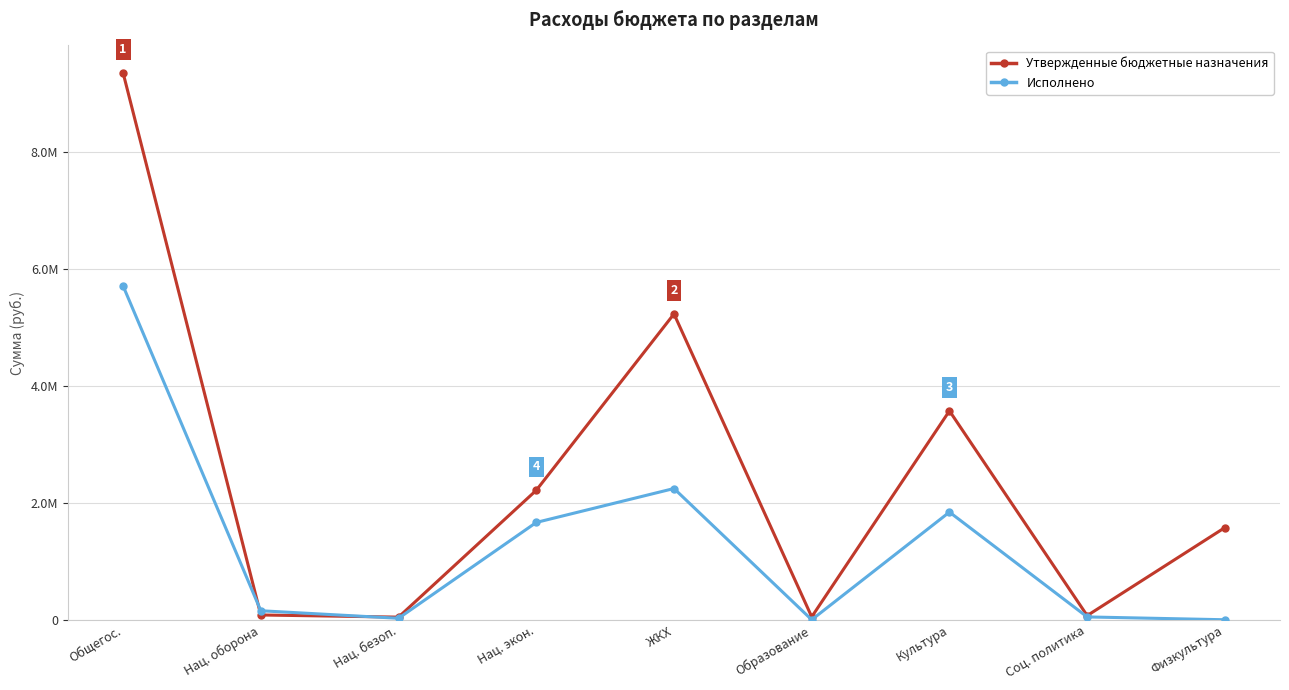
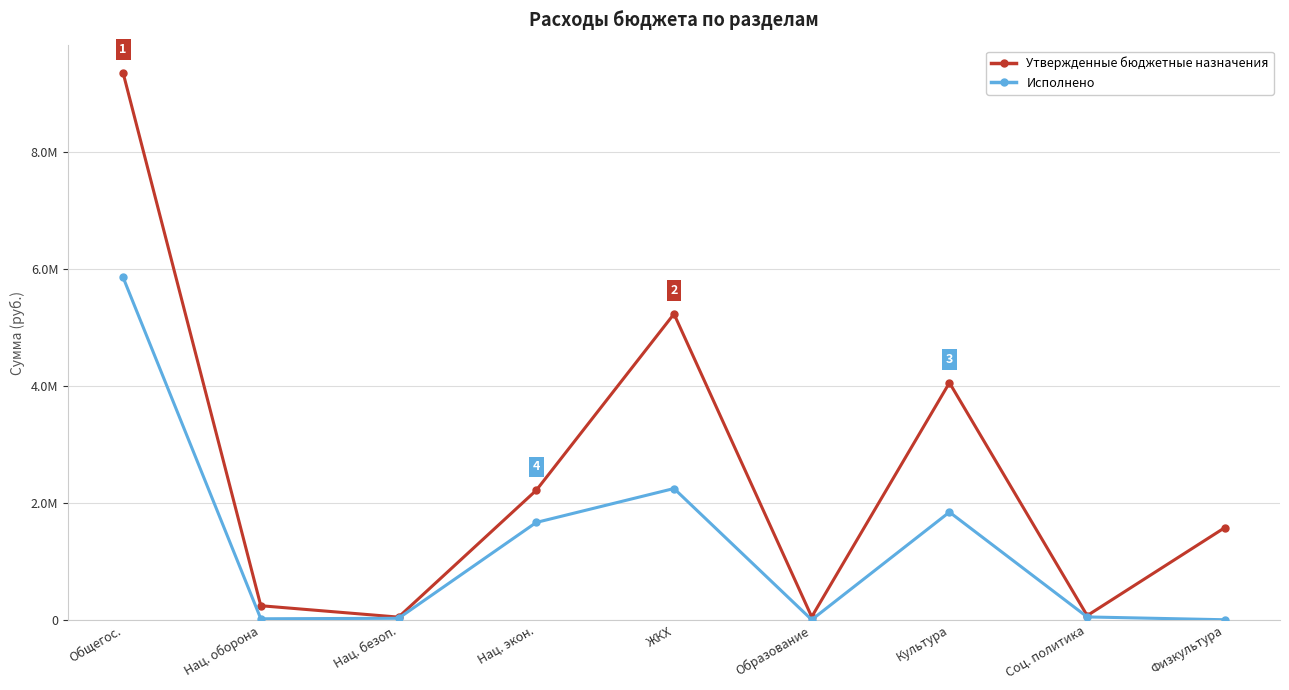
  {
    "Утвержденные бюджетные назначения": {
-     "Нац. оборона": "0.1М",
+     "Нац. оборона": "0.2М",
      "Образование": "0.0М",
-     "Культура": "3.6М",
+     "Культура": "4.1М",
      "Физкультура": "1.6М"
    },
    "Исполнено": {
-     "Общегос.": "5.7М",
-     "Нац. оборона": "0.2М",
+     "Общегос.": "5.9М",
+     "Нац. оборона": "0.0М",
      "Нац. экон.": "1.7М",
      "ЖКХ": "2.2М",
      "Образование": "0.0М",
      "Культура": "1.8М",
      "Физкультура": "0.0М"
    }
  }
